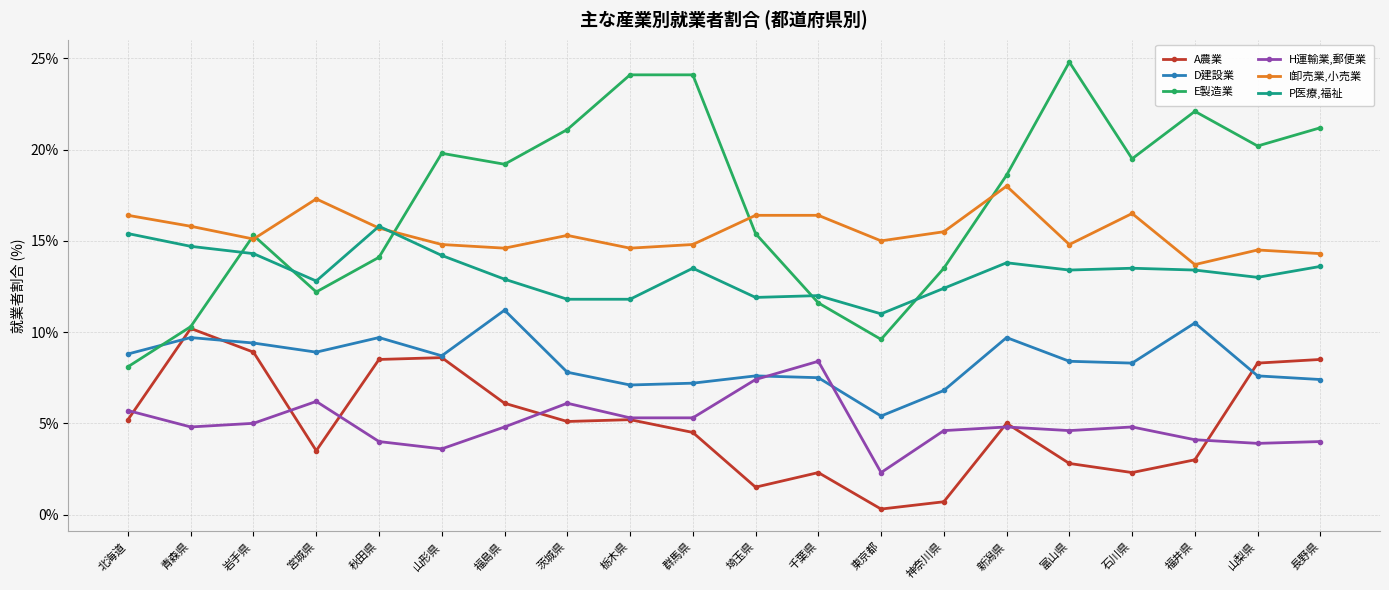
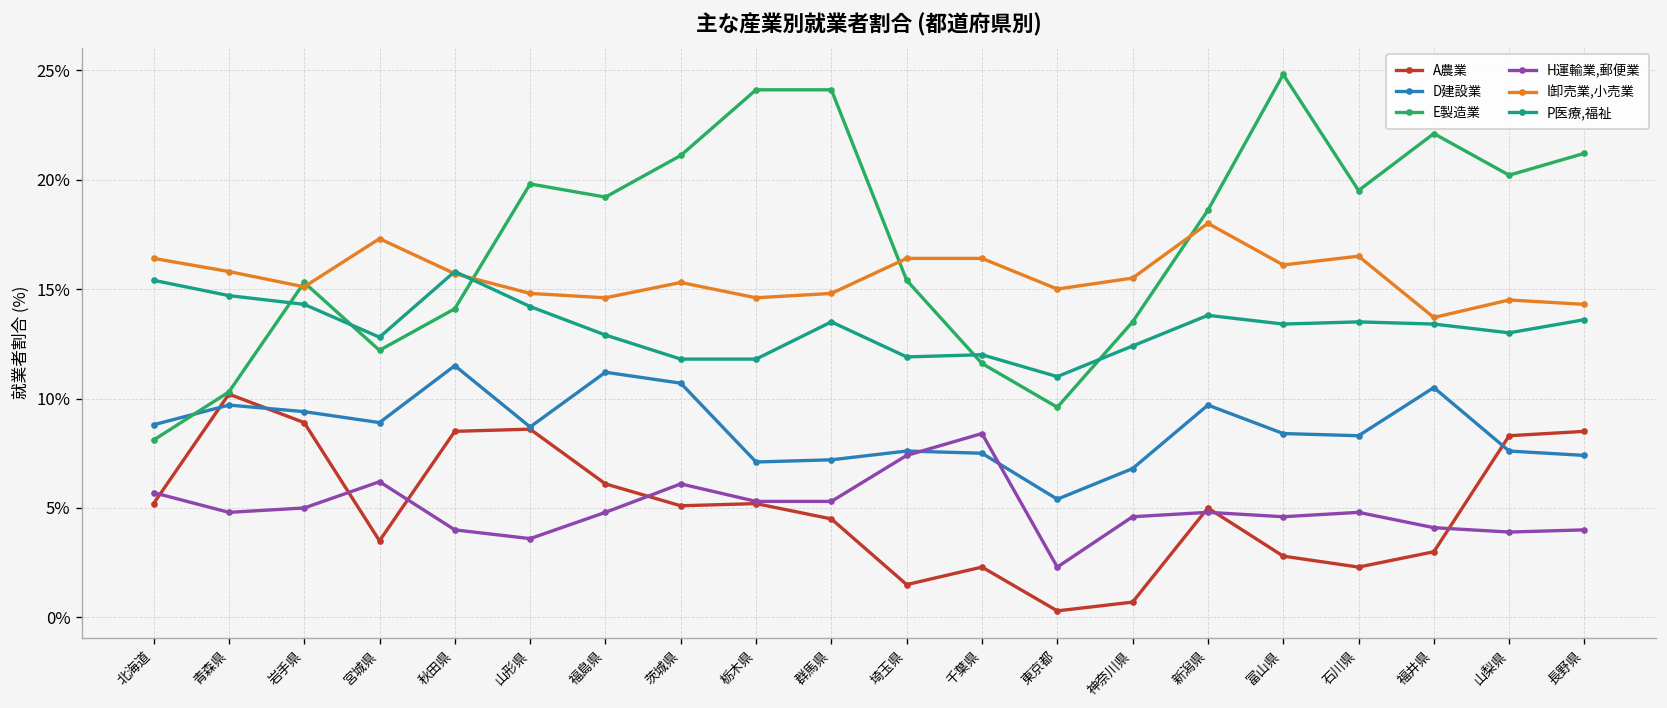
  {
    "A農業": {
      "北海道": "5.2%",
      "岩手県": "8.9%",
      "宮城県": "3.5%",
      "秋田県": "8.5%",
      "福島県": "6.1%",
      "茨城県": "5.1%",
      "群馬県": "4.5%",
      "埼玉県": "1.5%",
      "千葉県": "2.3%",
      "東京都": "0.3%",
      "神奈川県": "0.7%",
      "新潟県": "5.0%",
      "富山県": "2.8%",
      "石川県": "2.3%",
      "福井県": "3.0%",
      "山梨県": "8.3%",
      "長野県": "8.5%"
    },
    "D建設業": {
      "北海道": "8.8%",
      "青森県": "9.7%",
      "岩手県": "9.4%",
      "宮城県": "8.9%",
-     "秋田県": "9.7%",
+     "秋田県": "11.5%",
      "福島県": "11.2%",
-     "茨城県": "7.8%",
+     "茨城県": "10.7%",
      "栃木県": "7.1%",
      "群馬県": "7.2%",
      "埼玉県": "7.6%",
      "千葉県": "7.5%",
      "東京都": "5.4%",
      "神奈川県": "6.8%",
      "新潟県": "9.7%",
      "富山県": "8.4%",
      "石川県": "8.3%",
      "福井県": "10.5%",
      "山梨県": "7.6%",
      "長野県": "7.4%"
    },
    "H運輸業,郵便業": {
      "北海道": "5.7%",
      "青森県": "4.8%",
      "岩手県": "5.0%",
      "宮城県": "6.2%",
      "秋田県": "4.0%",
      "山形県": "3.6%",
      "福島県": "4.8%",
      "茨城県": "6.1%",
      "群馬県": "5.3%",
      "埼玉県": "7.4%",
      "千葉県": "8.4%",
      "東京都": "2.3%",
      "神奈川県": "4.6%",
      "新潟県": "4.8%",
      "富山県": "4.6%",
      "石川県": "4.8%",
      "福井県": "4.1%",
      "山梨県": "3.9%",
      "長野県": "4.0%"
    },
    "I卸売業,小売業": {
      "北海道": "16.4%",
      "青森県": "15.8%",
      "岩手県": "15.1%",
      "宮城県": "17.3%",
      "山形県": "14.8%",
      "福島県": "14.6%",
      "茨城県": "15.3%",
      "栃木県": "14.6%",
      "群馬県": "14.8%",
      "埼玉県": "16.4%",
      "千葉県": "16.4%",
      "東京都": "15.0%",
      "神奈川県": "15.5%",
      "新潟県": "18.0%",
-     "富山県": "14.8%",
+     "富山県": "16.1%",
      "石川県": "16.5%",
      "福井県": "13.7%",
      "山梨県": "14.5%",
      "長野県": "14.3%"
    }
  }
